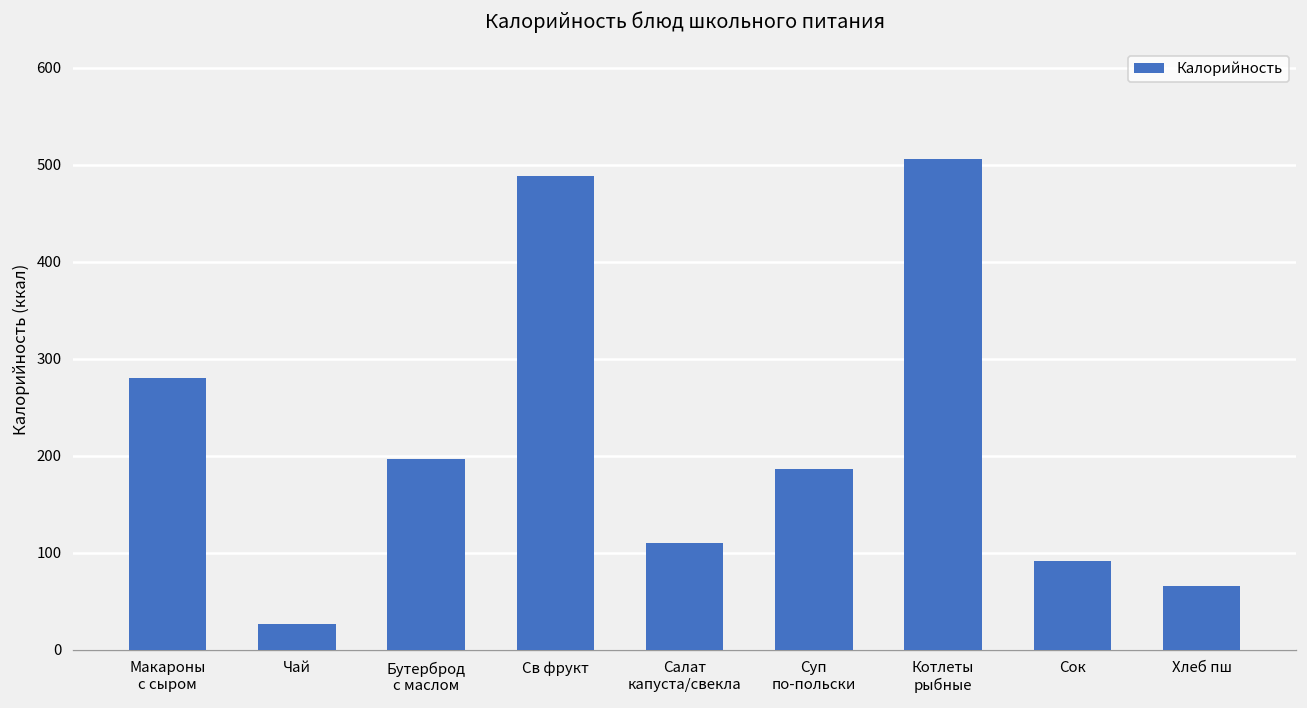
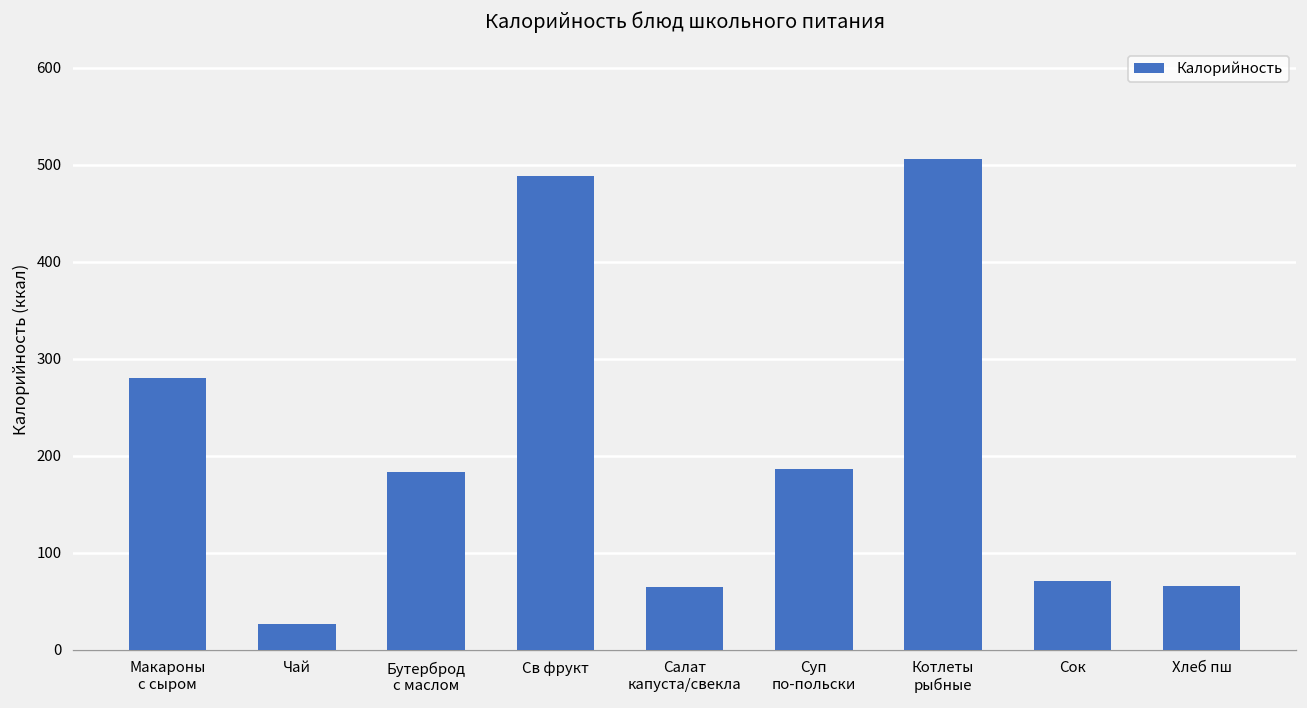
  {
    "Макароны с сыром": 280,
    "Чай": 30,
-   "Бутерброд с маслом": 200,
+   "Бутерброд с маслом": 180,
    "Св фрукт": 490,
-   "Салат капуста/свекла": 110,
+   "Салат капуста/свекла": 70,
    "Суп по-польски": 190,
    "Котлеты рыбные": 510,
-   "Сок": 90,
+   "Сок": 70,
    "Хлеб пш": 70
  }
